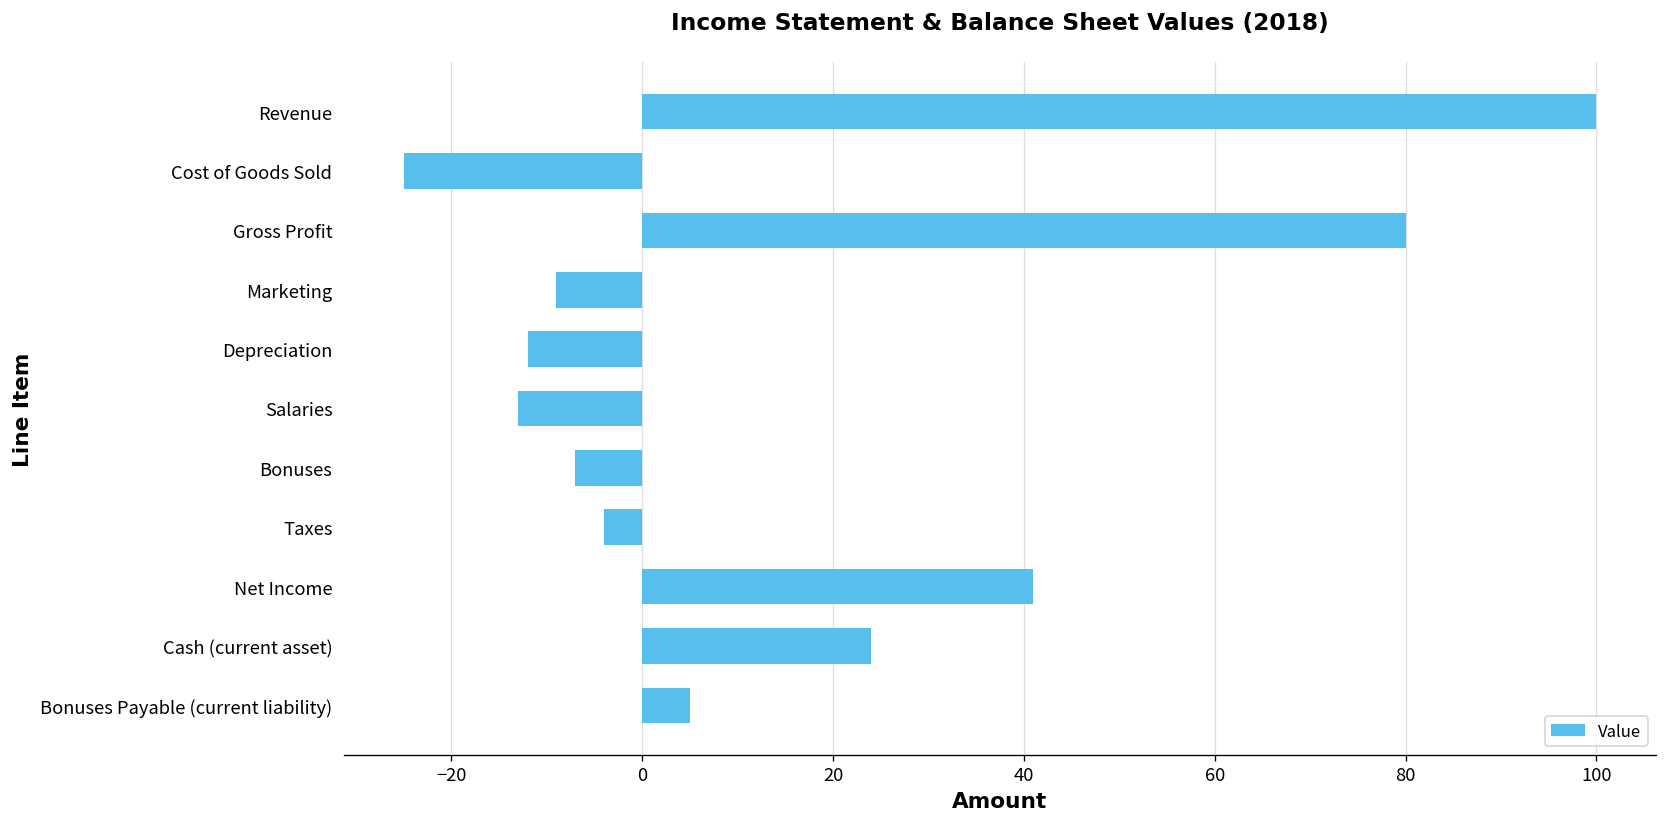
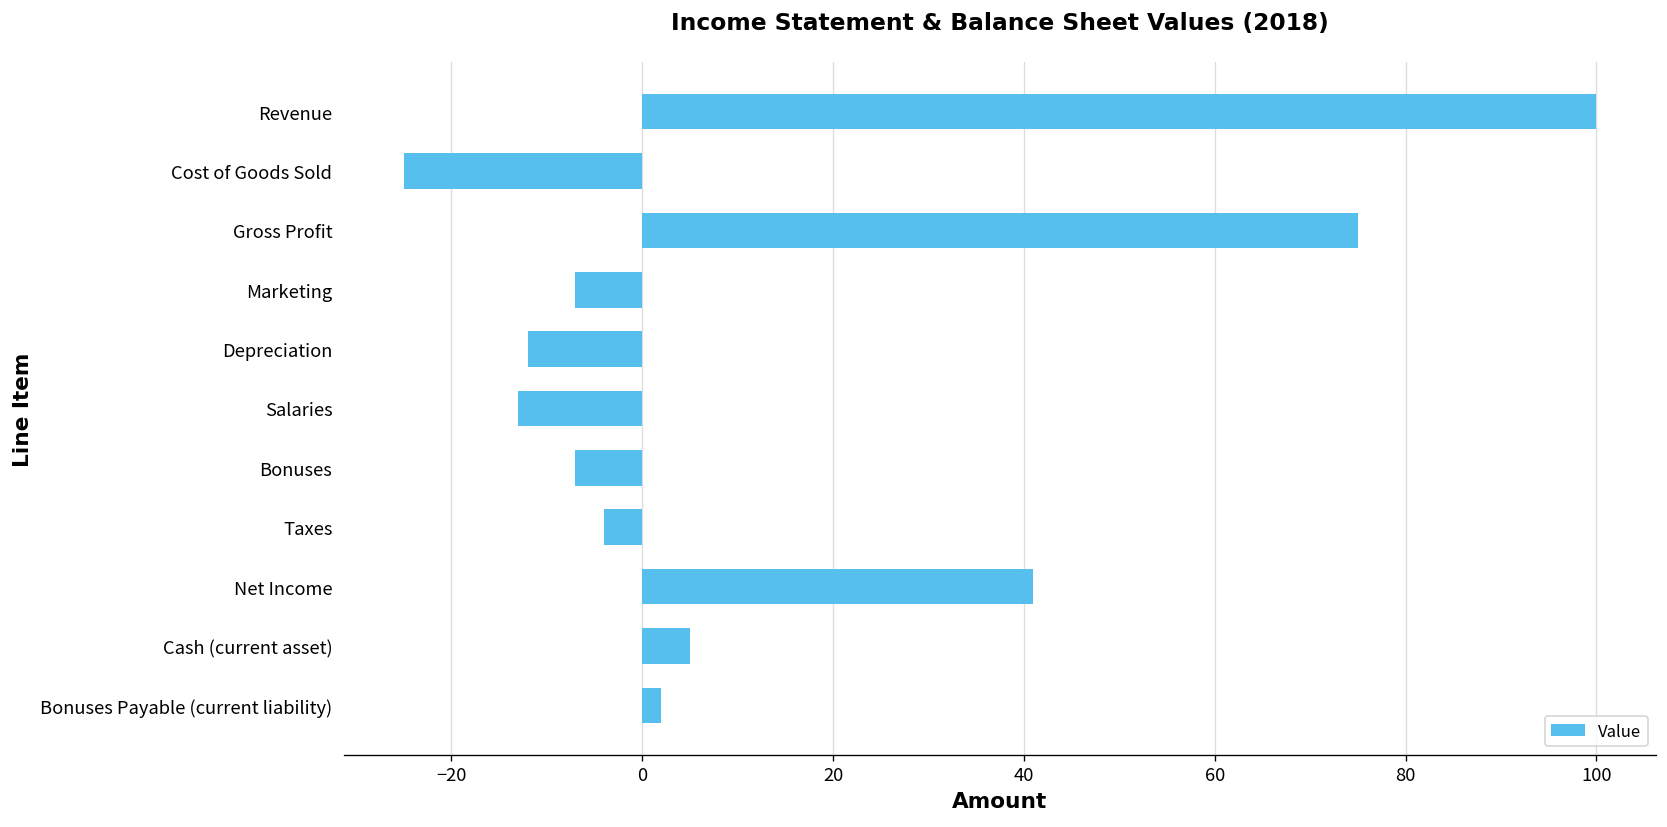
  {
    "Revenue": 100,
    "Cost of Goods Sold": -25,
-   "Gross Profit": 80,
-   "Marketing": -9,
+   "Gross Profit": 75,
+   "Marketing": -7,
    "Depreciation": -12,
    "Salaries": -13,
    "Bonuses": -7,
    "Taxes": -4,
    "Net Income": 41,
-   "Cash (current asset)": 24,
-   "Bonuses Payable (current liability)": 5
+   "Cash (current asset)": 5,
+   "Bonuses Payable (current liability)": 2
  }
